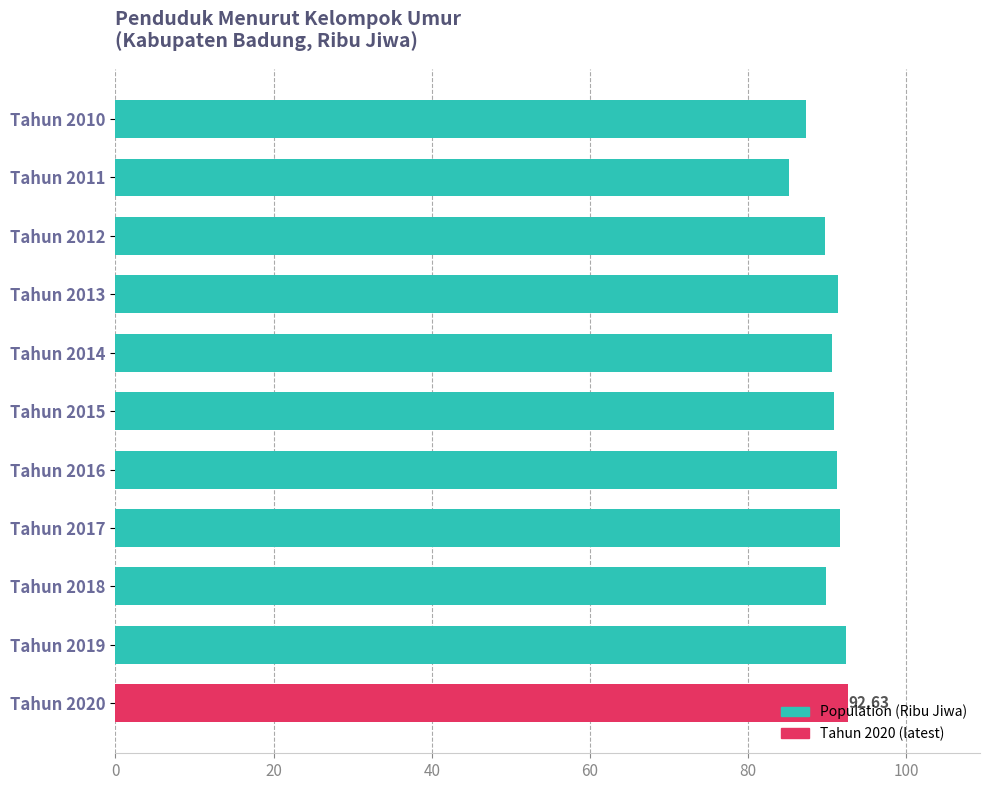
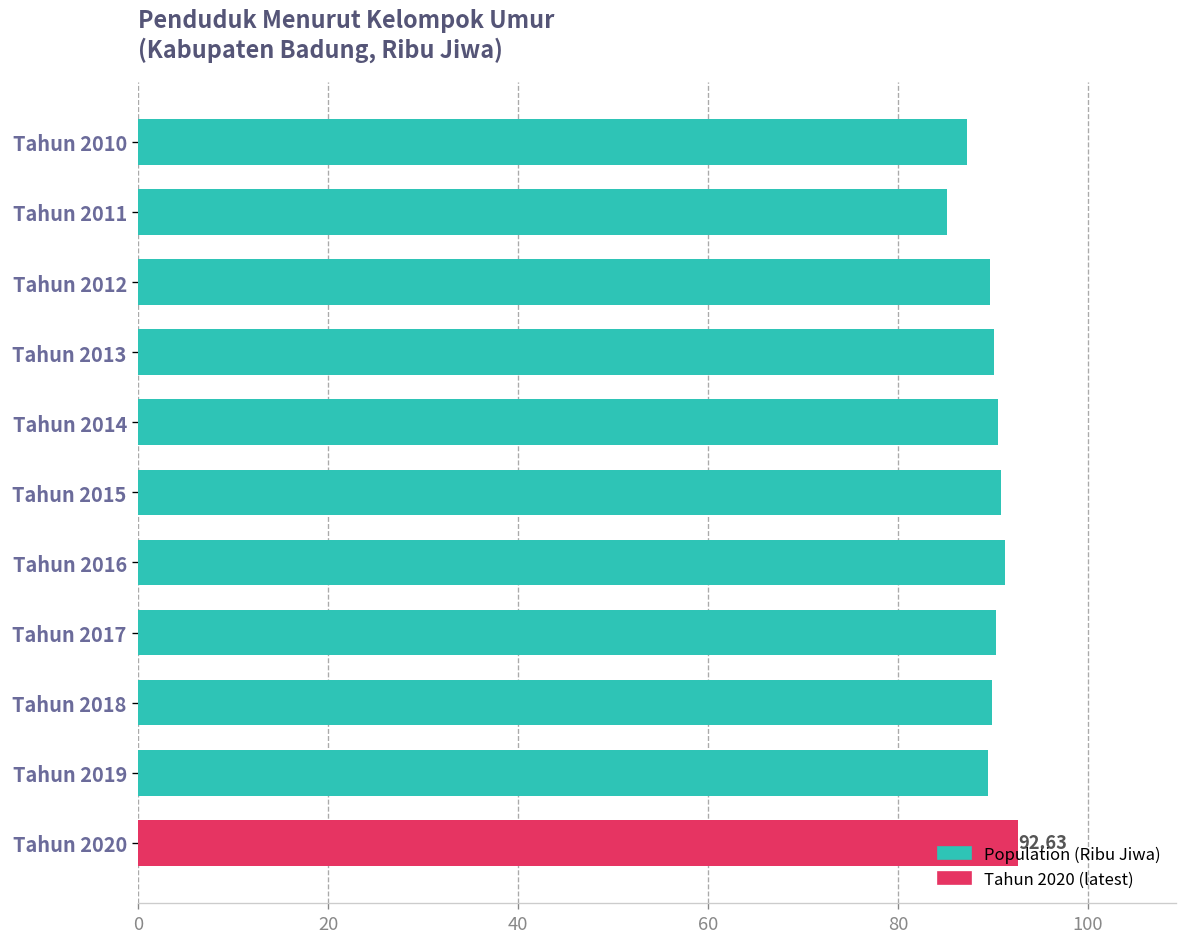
  {
    "Tahun 2010": 87,
    "Tahun 2011": 85,
    "Tahun 2012": 90,
-   "Tahun 2013": 91,
+   "Tahun 2013": 90,
    "Tahun 2014": 91,
    "Tahun 2015": 91,
    "Tahun 2016": 91,
-   "Tahun 2017": 92,
+   "Tahun 2017": 90,
    "Tahun 2018": 90,
-   "Tahun 2019": 92
+   "Tahun 2019": 89
  }
